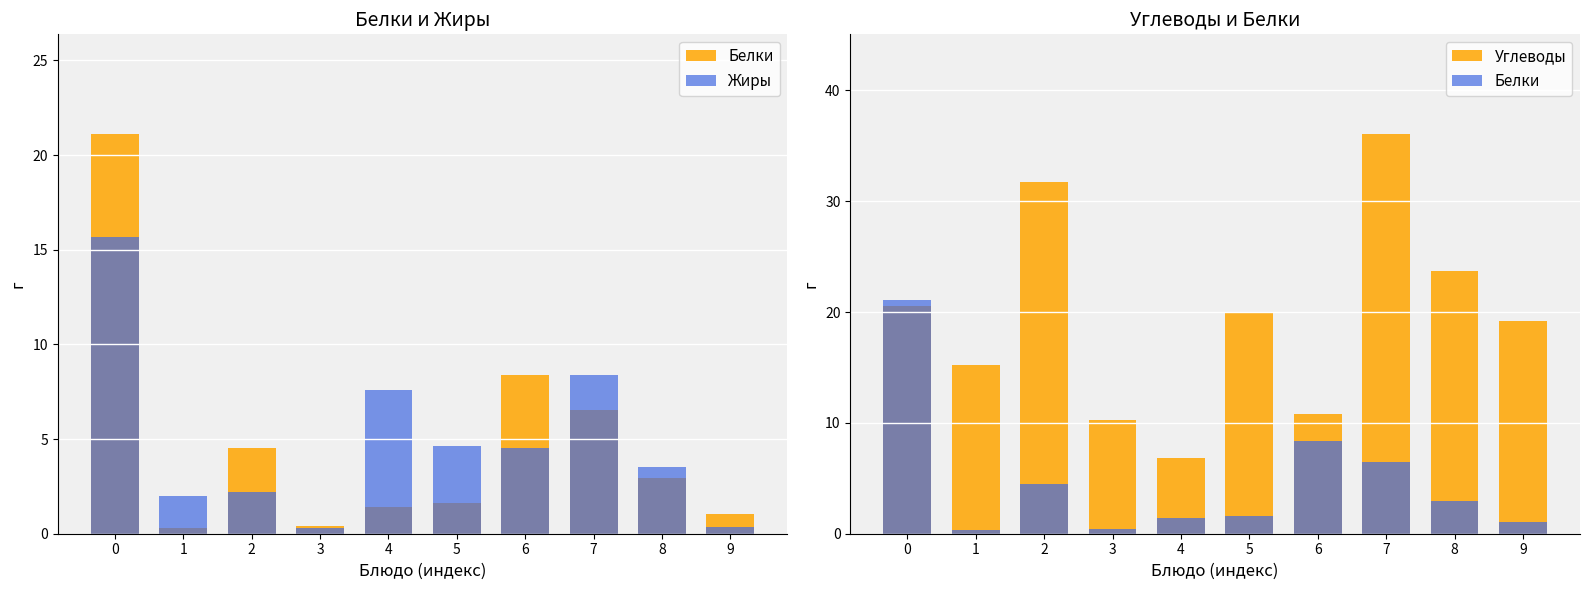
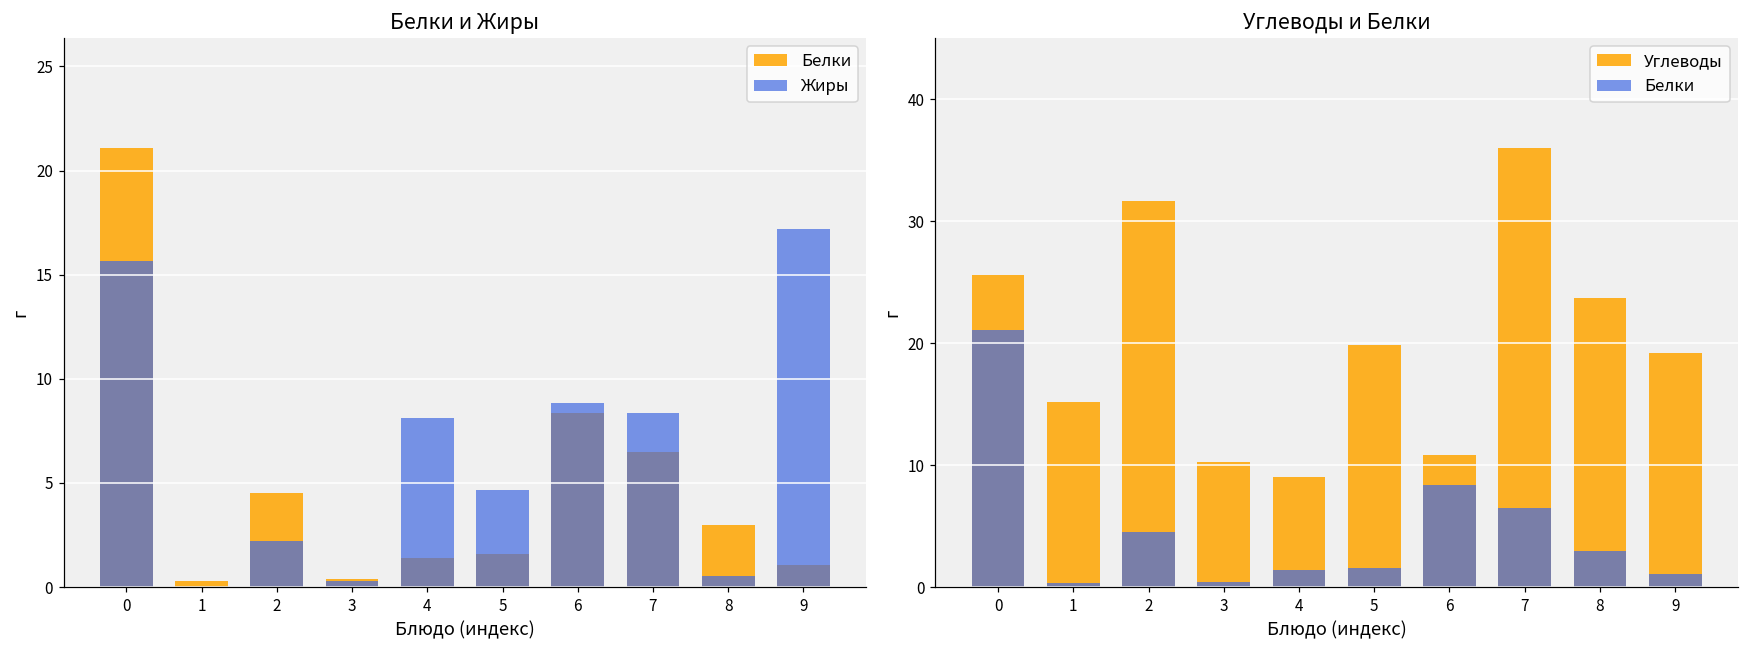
  {
    "Белки и Жиры": {
      "Жиры": {
-       "1": 2,
+       "1": 0,
        "3": 0.3,
-       "4": 7.6,
+       "4": 8.1,
        "5": 4.7,
-       "6": 4.5,
+       "6": 8.8,
        "7": 8.4,
-       "8": 3.5,
-       "9": 0.4
+       "8": 0.6,
+       "9": 17.2
      }
    },
    "Углеводы и Белки": {
      "Углеводы": {
-       "0": 20.5,
+       "0": 25.6,
        "1": 15.2,
        "2": 31.7,
        "3": 10.3,
-       "4": 6.8,
+       "4": 9.0,
        "5": 19.9,
        "6": 10.8,
        "7": 36.1,
        "8": 23.7,
        "9": 19.2
      }
    }
  }
